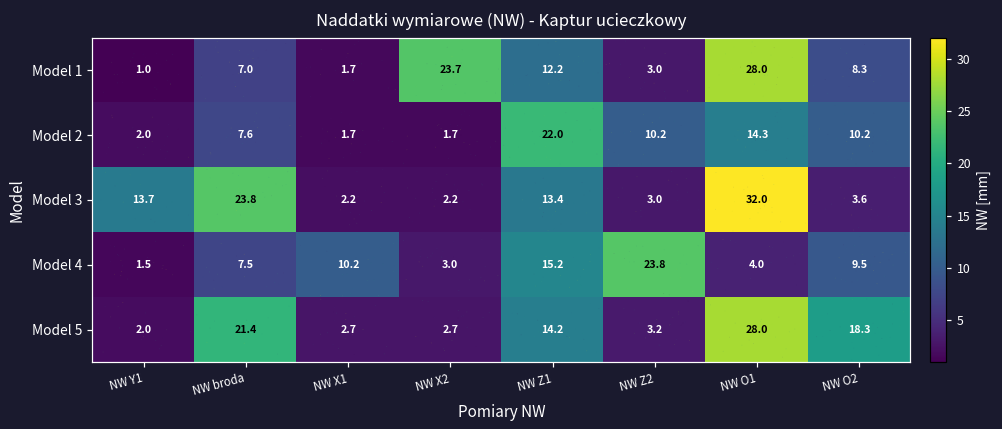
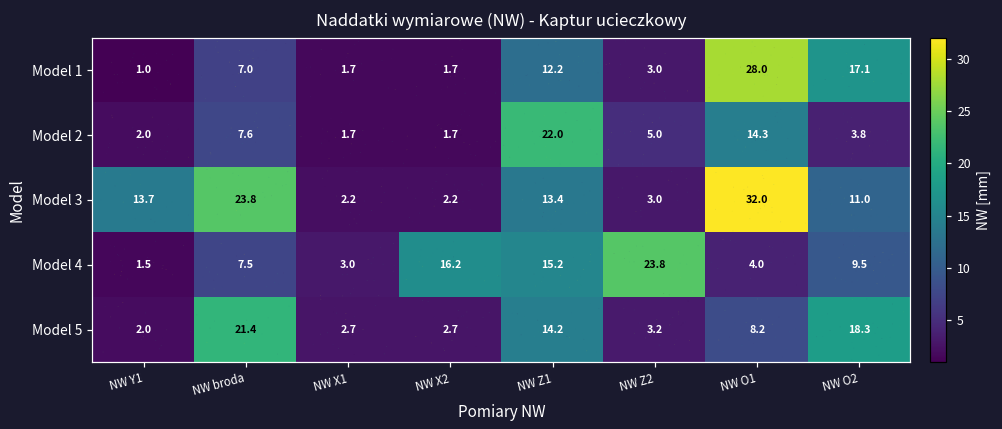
  {
    "Model 1": {
-     "NW X2": 23.7,
-     "NW O2": 8.3
+     "NW X2": 1.7,
+     "NW O2": 17.1
    },
    "Model 2": {
-     "NW Z2": 10.2,
-     "NW O2": 10.2
+     "NW Z2": 5.0,
+     "NW O2": 3.8
    },
    "Model 3": {
-     "NW O2": 3.6
+     "NW O2": 11.0
    },
    "Model 4": {
-     "NW X1": 10.2,
-     "NW X2": 3.0
+     "NW X1": 3.0,
+     "NW X2": 16.2
    },
    "Model 5": {
-     "NW O1": 28.0
+     "NW O1": 8.2
    }
  }
